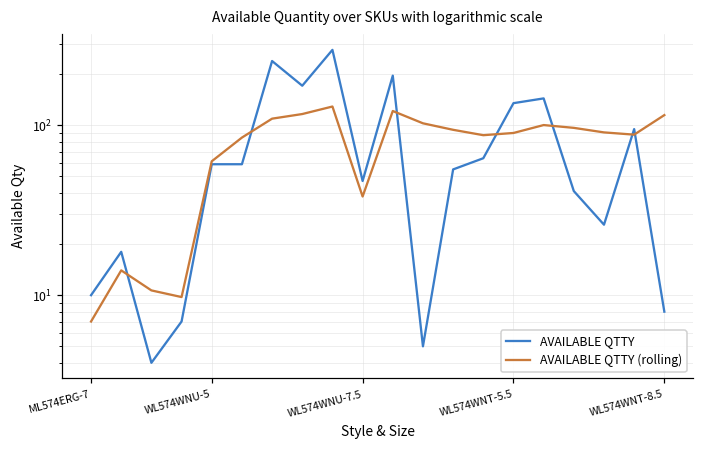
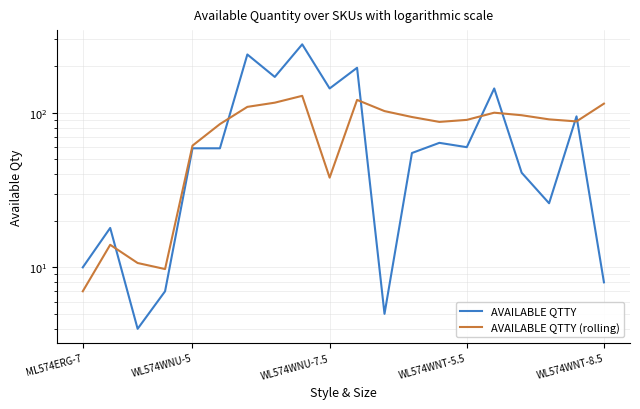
  {
    "AVAILABLE QTTY": {
      "ML574ERG-7": 10,
      "WL574WNU-5": 59,
-     "WL574WNU-7.5": 47,
-     "WL574WNT-5.5": 140,
+     "WL574WNU-7.5": 140,
+     "WL574WNT-5.5": 60,
      "WL574WNT-8.5": 8
    },
    "AVAILABLE QTTY (rolling)": {
      "ML574ERG-7": 7,
      "WL574WNU-5": 61,
      "WL574WNU-7.5": 38,
      "WL574WNT-5.5": 90,
      "WL574WNT-8.5": 110
    }
  }
